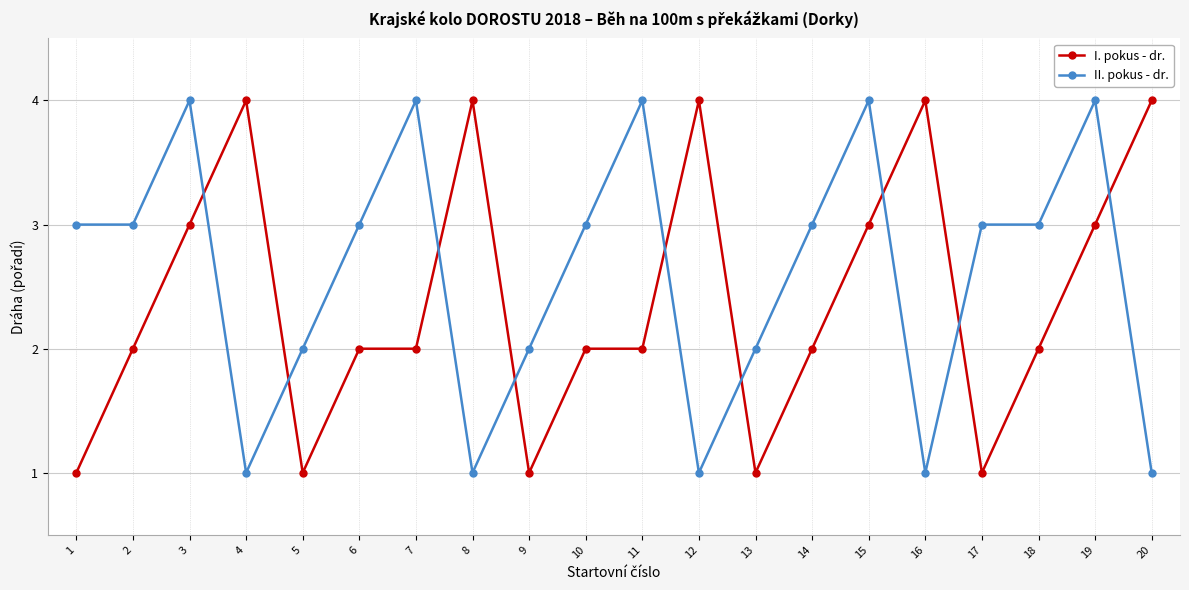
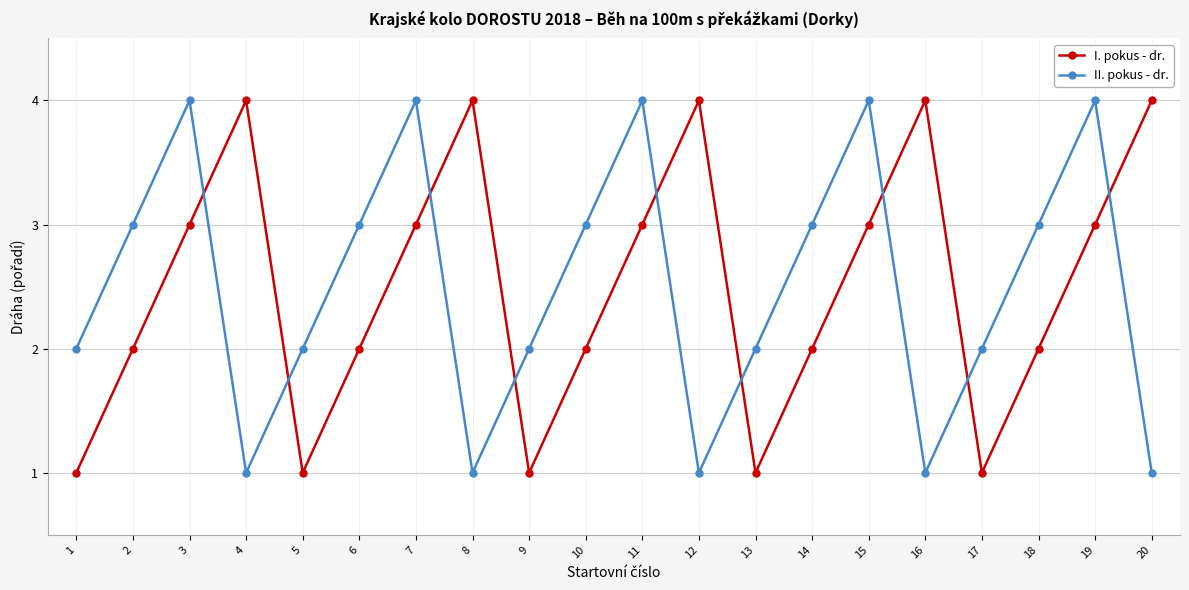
  {
    "I. pokus - dr.": {
      "1": 1,
      "2": 2,
      "3": 3,
      "4": 4,
      "5": 1,
      "6": 2,
-     "7": 2,
+     "7": 3,
      "8": 4,
      "9": 1,
      "10": 2,
-     "11": 2,
+     "11": 3,
      "12": 4,
      "13": 1,
      "14": 2,
      "15": 3,
      "16": 4,
      "17": 1,
      "18": 2,
      "19": 3,
      "20": 4
    },
    "II. pokus - dr.": {
-     "1": 3,
+     "1": 2,
      "2": 3,
      "3": 4,
      "4": 1,
      "5": 2,
      "6": 3,
      "7": 4,
      "8": 1,
      "9": 2,
      "10": 3,
      "11": 4,
      "12": 1,
      "13": 2,
      "14": 3,
      "15": 4,
      "16": 1,
-     "17": 3,
+     "17": 2,
      "18": 3,
      "19": 4,
      "20": 1
    }
  }
